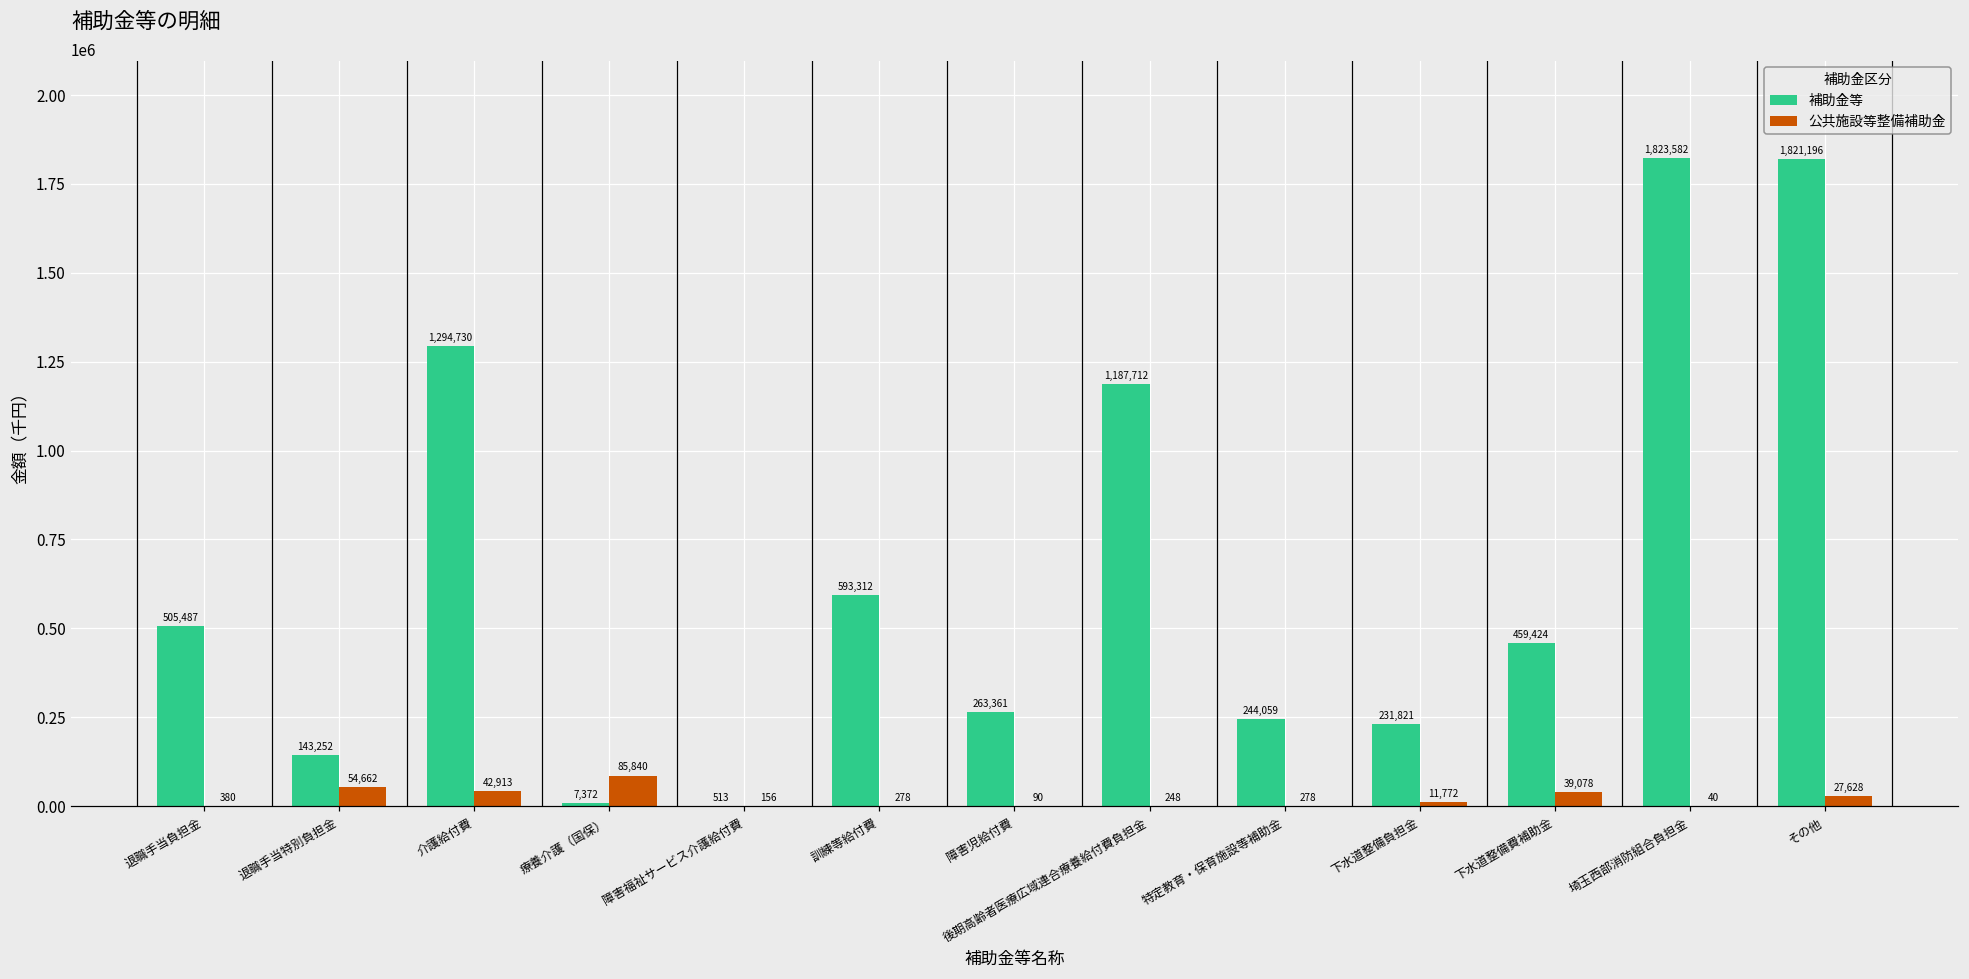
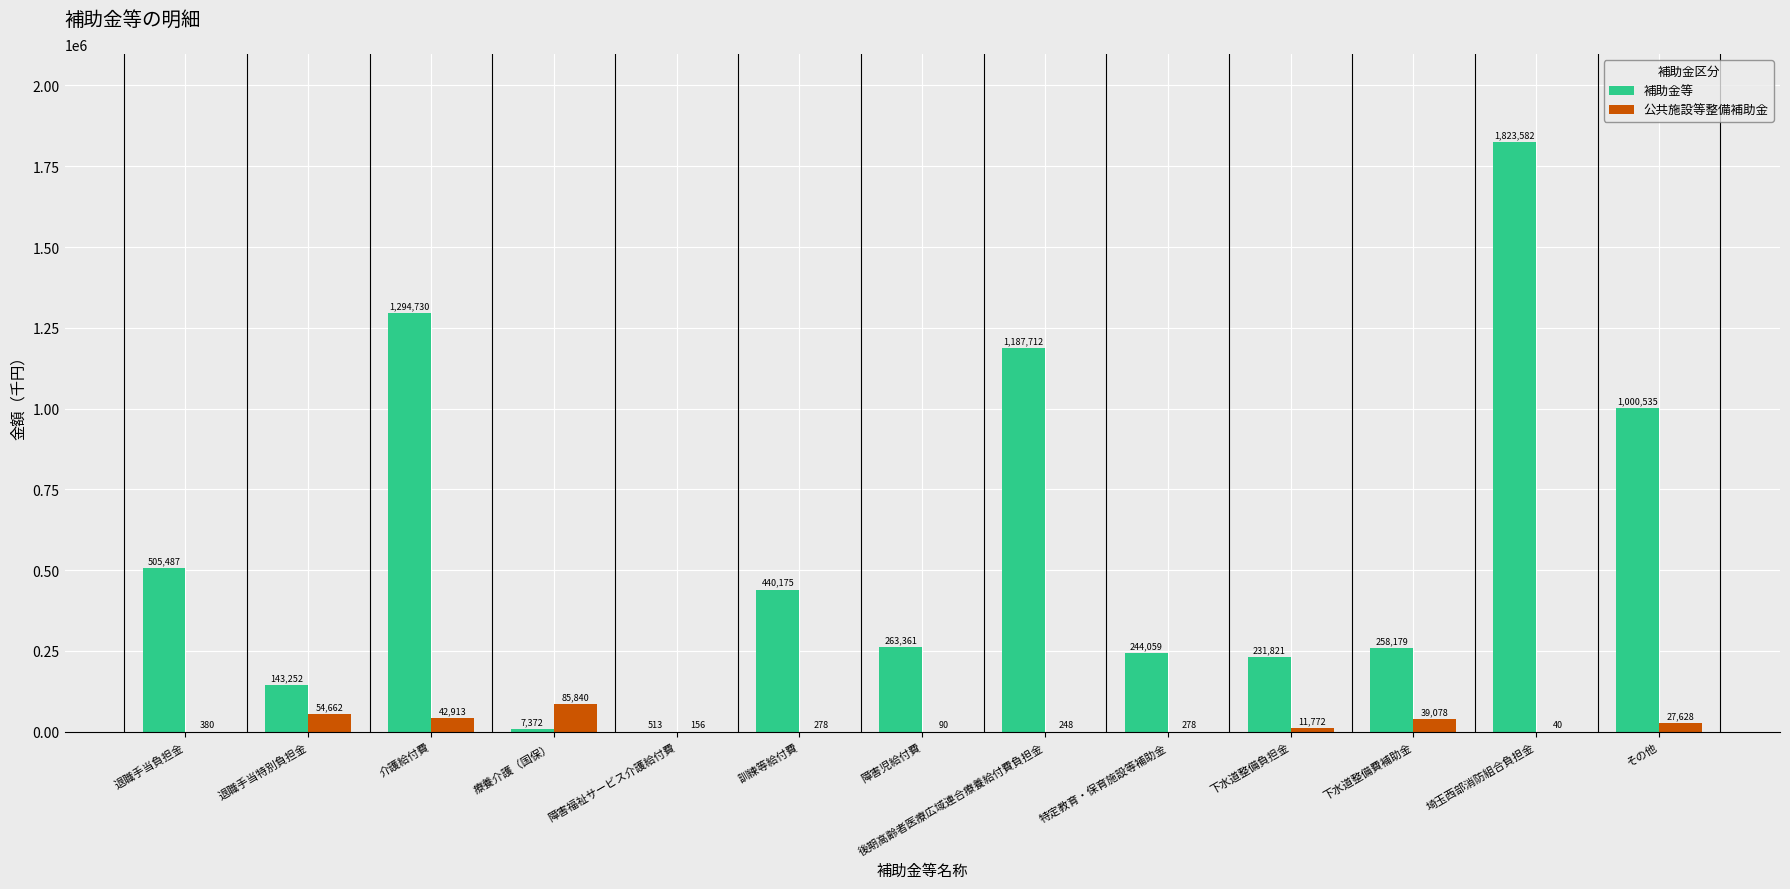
  {
    "補助金等": {
      "退職手当負担金": "505,487",
      "退職手当特別負担金": "143,252",
      "介護給付費": "1,294,730",
      "療養介護（国保）": "7,372",
      "障害福祉サービス介護給付費": "513",
-     "訓練等給付費": "593,312",
+     "訓練等給付費": "440,175",
      "障害児給付費": "263,361",
      "後期高齢者医療広域連合療養給付費負担金": "1,187,712",
      "特定教育・保育施設等補助金": "244,059",
      "下水道整備負担金": "231,821",
-     "下水道整備費補助金": "459,424",
+     "下水道整備費補助金": "258,179",
      "埼玉西部消防組合負担金": "1,823,582",
-     "その他": "1,821,196"
+     "その他": "1,000,535"
    },
    "公共施設等整備補助金": {
      "退職手当負担金": "380",
      "退職手当特別負担金": "54,662",
      "介護給付費": "42,913",
      "療養介護（国保）": "85,840",
      "障害福祉サービス介護給付費": "156",
      "訓練等給付費": "278",
      "障害児給付費": "90",
      "後期高齢者医療広域連合療養給付費負担金": "248",
      "特定教育・保育施設等補助金": "278",
      "下水道整備負担金": "11,772",
      "下水道整備費補助金": "39,078",
      "埼玉西部消防組合負担金": "40",
      "その他": "27,628"
    }
  }
